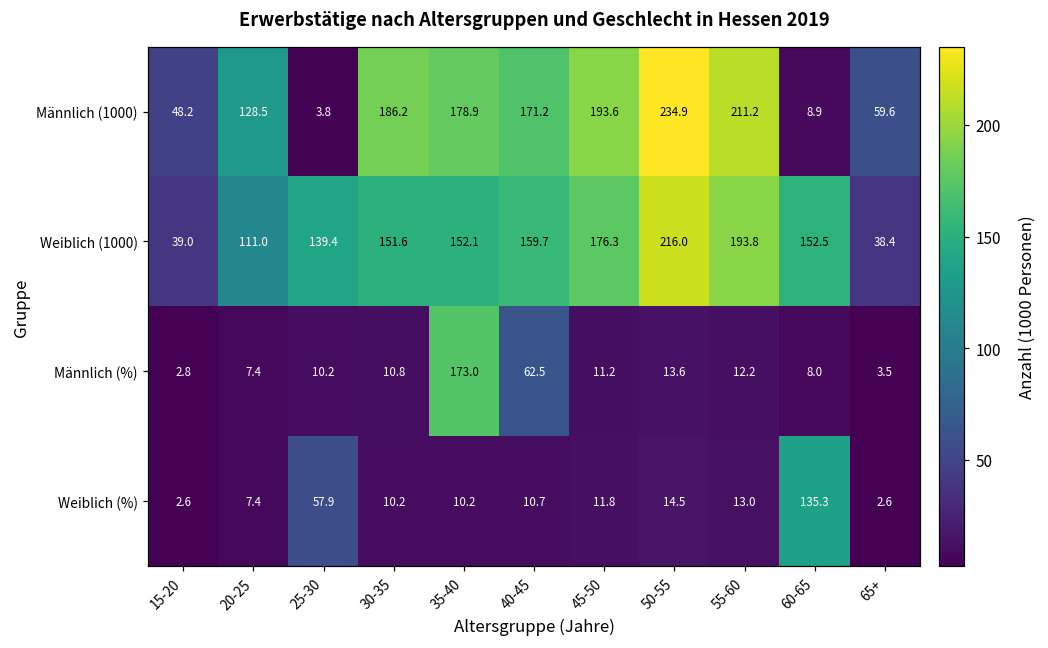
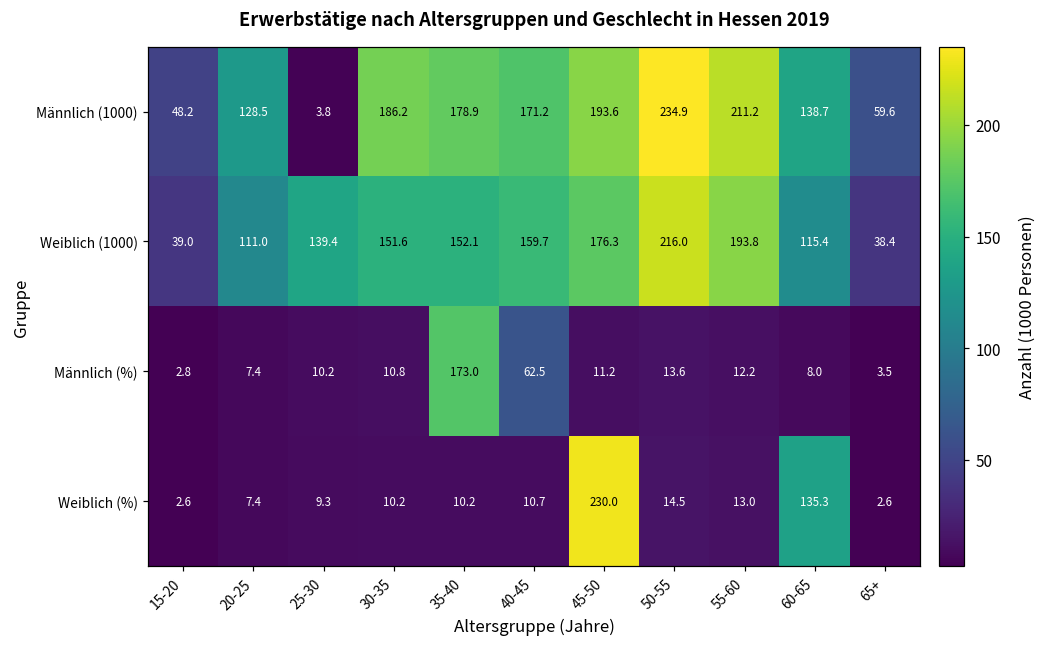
  {
    "Männlich (1000)": {
      "15-20": 48.2,
      "20-25": 128.5,
      "25-30": 3.8,
      "30-35": 186.2,
      "35-40": 178.9,
      "40-45": 171.2,
      "45-50": 193.6,
      "50-55": 234.9,
      "55-60": 211.2,
-     "60-65": 8.9,
+     "60-65": 138.7,
      "65+": 59.6
    },
    "Weiblich (1000)": {
      "15-20": 39.0,
      "20-25": 111.0,
      "25-30": 139.4,
      "30-35": 151.6,
      "35-40": 152.1,
      "40-45": 159.7,
      "45-50": 176.3,
      "50-55": 216.0,
      "55-60": 193.8,
-     "60-65": 152.5,
+     "60-65": 115.4,
      "65+": 38.4
    },
    "Männlich (%)": {
      "15-20": 2.8,
      "20-25": 7.4,
      "25-30": 10.2,
      "30-35": 10.8,
      "35-40": 173.0,
      "40-45": 62.5,
      "45-50": 11.2,
      "50-55": 13.6,
      "55-60": 12.2,
      "60-65": 8.0,
      "65+": 3.5
    },
    "Weiblich (%)": {
      "15-20": 2.6,
      "20-25": 7.4,
-     "25-30": 57.9,
+     "25-30": 9.3,
      "30-35": 10.2,
      "35-40": 10.2,
      "40-45": 10.7,
-     "45-50": 11.8,
+     "45-50": 230.0,
      "50-55": 14.5,
      "55-60": 13.0,
      "60-65": 135.3,
      "65+": 2.6
    }
  }
